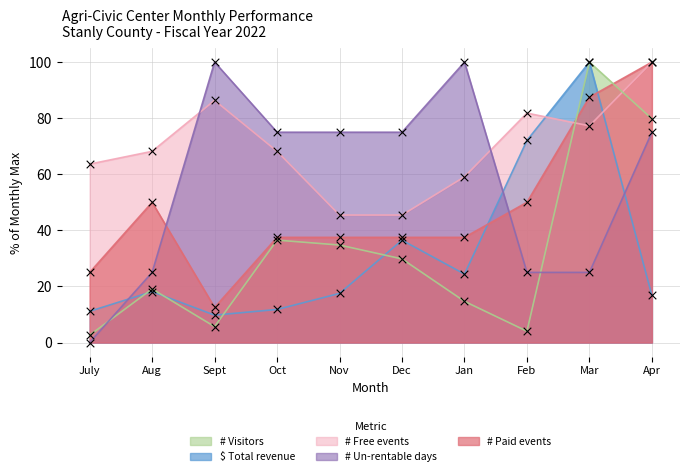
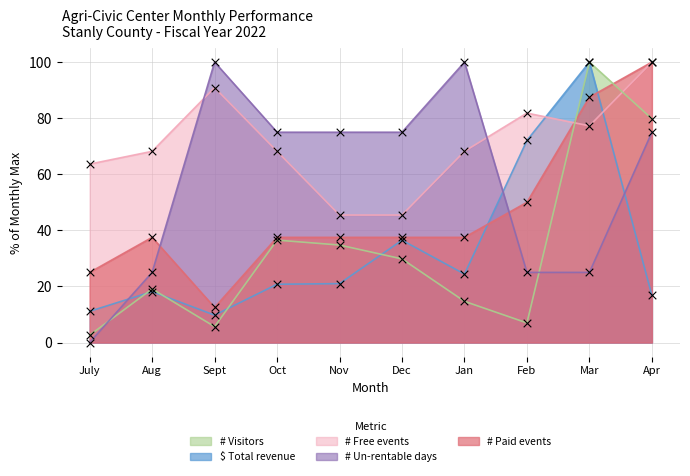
  {
    "# Visitors": {
      "July": 3,
      "Aug": 19,
      "Sept": 6,
      "Oct": 37,
      "Nov": 35,
      "Dec": 30,
      "Jan": 15,
-     "Feb": 4,
+     "Feb": 7,
      "Apr": 80
    },
    "$ Total revenue": {
      "July": 11,
      "Aug": 18,
      "Sept": 10,
-     "Oct": 12,
-     "Nov": 18,
+     "Oct": 21,
+     "Nov": 21,
      "Dec": 36,
      "Jan": 24,
      "Feb": 72,
      "Apr": 17
    },
    "# Free events": {
      "July": 64,
      "Aug": 68,
-     "Sept": 86,
+     "Sept": 91,
      "Oct": 68,
      "Nov": 45,
      "Dec": 45,
-     "Jan": 59,
+     "Jan": 68,
      "Feb": 82,
      "Mar": 77
    },
    "# Un-rentable days": {
      "July": 0,
      "Aug": 25,
      "Sept": 100,
      "Oct": 75,
      "Nov": 75,
      "Dec": 75,
      "Jan": 100,
      "Feb": 25,
      "Mar": 25,
      "Apr": 75
    },
    "# Paid events": {
      "July": 25,
-     "Aug": 50,
+     "Aug": 38,
      "Sept": 13,
      "Oct": 38,
      "Nov": 38,
      "Dec": 38,
      "Jan": 38,
      "Feb": 50,
      "Mar": 88
    }
  }
